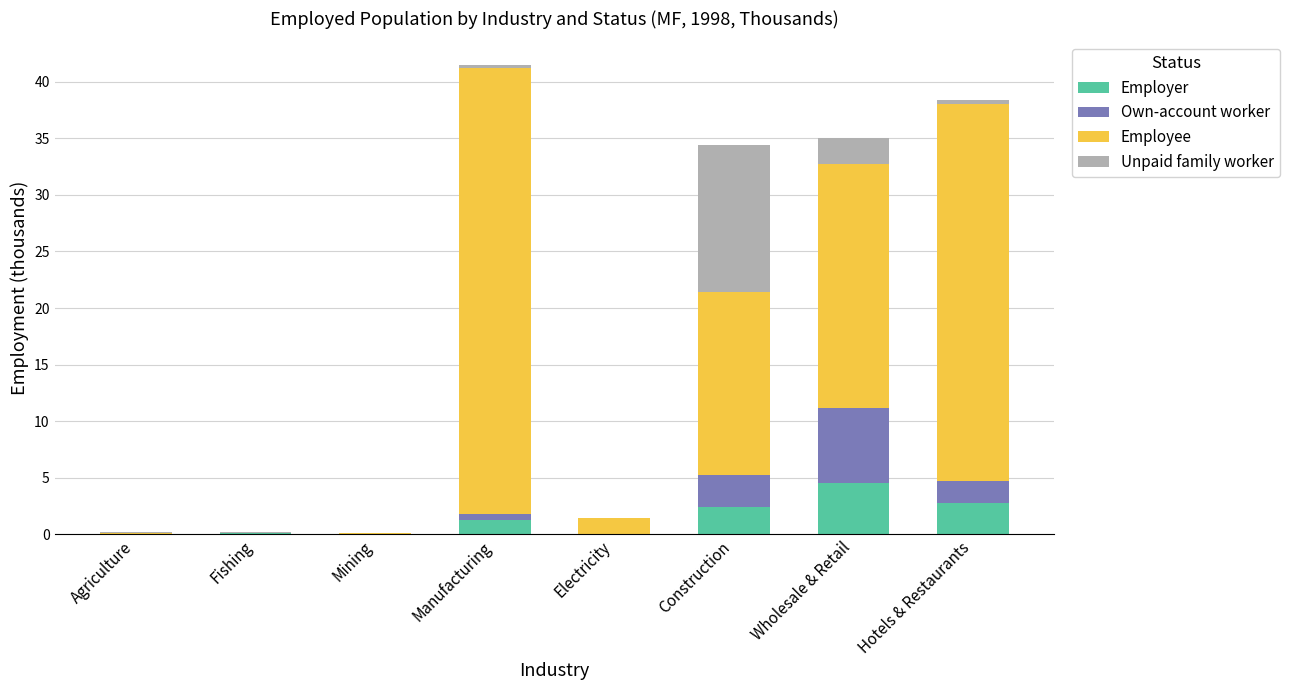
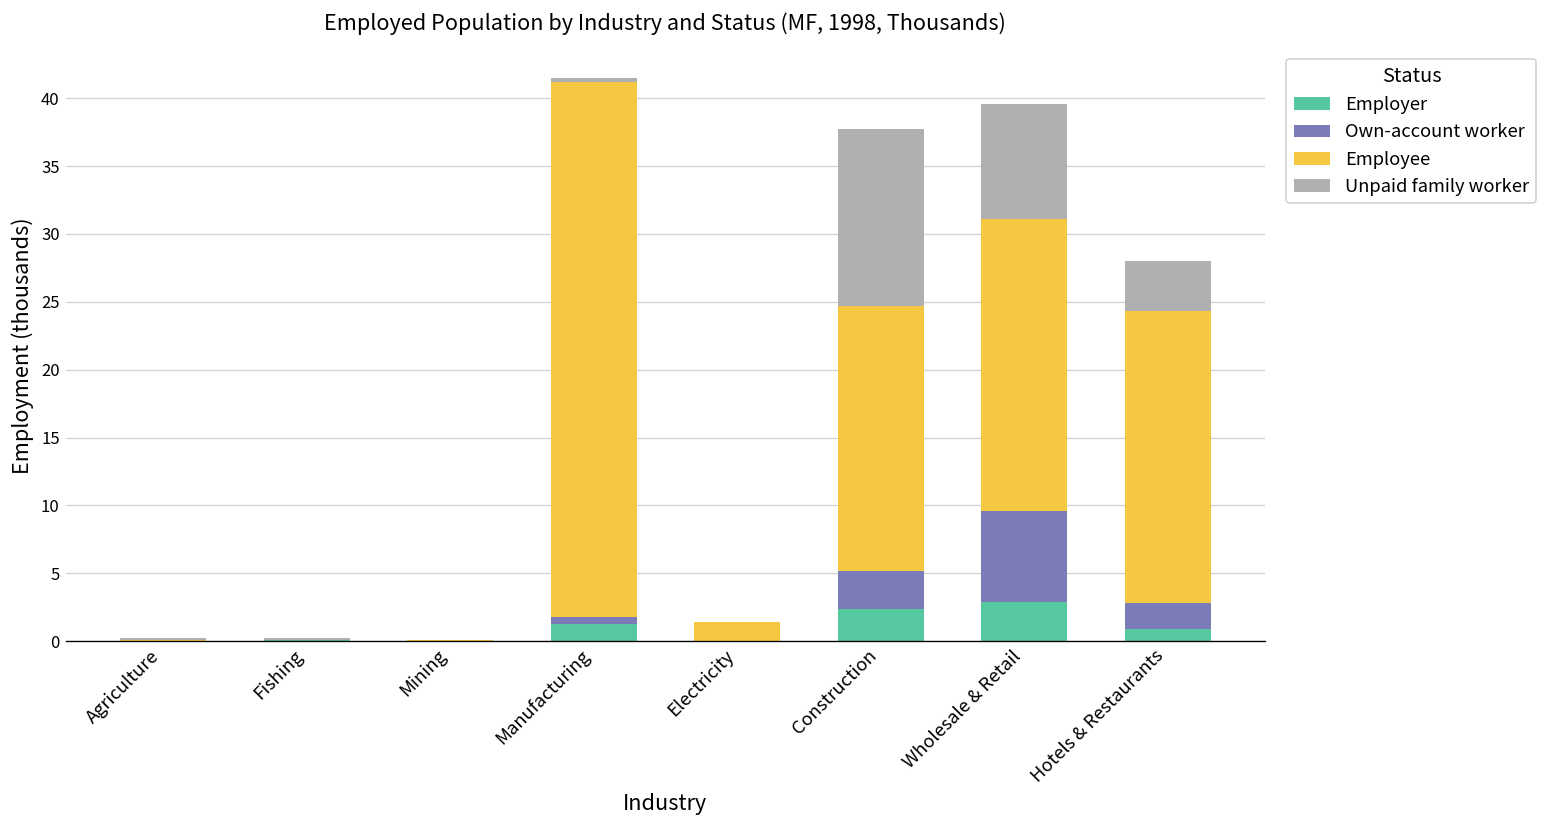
  {
    "Employer": {
      "Agriculture": 0.0,
      "Mining": 0.0,
      "Manufacturing": 1.3,
      "Electricity": 0.0,
      "Construction": 2.4,
-     "Wholesale & Retail": 4.5,
-     "Hotels & Restaurants": 2.8
+     "Wholesale & Retail": 2.9,
+     "Hotels & Restaurants": 0.9
    },
    "Own-account worker": {
      "Agriculture": 0.0,
      "Fishing": 0.0,
      "Mining": 0.0,
      "Manufacturing": 0.5,
      "Electricity": 0.0,
      "Construction": 2.8,
      "Wholesale & Retail": 6.7,
      "Hotels & Restaurants": 1.9
    },
    "Employee": {
      "Fishing": 0.0,
      "Manufacturing": 39.4,
      "Electricity": 1.4,
-     "Construction": 16.2,
+     "Construction": 19.5,
      "Wholesale & Retail": 21.5,
-     "Hotels & Restaurants": 33.3
+     "Hotels & Restaurants": 21.5
    },
    "Unpaid family worker": {
      "Mining": 0.0,
      "Manufacturing": 0.3,
      "Electricity": 0.0,
      "Construction": 13.0,
-     "Wholesale & Retail": 2.3,
-     "Hotels & Restaurants": 0.4
+     "Wholesale & Retail": 8.5,
+     "Hotels & Restaurants": 3.7
    }
  }
